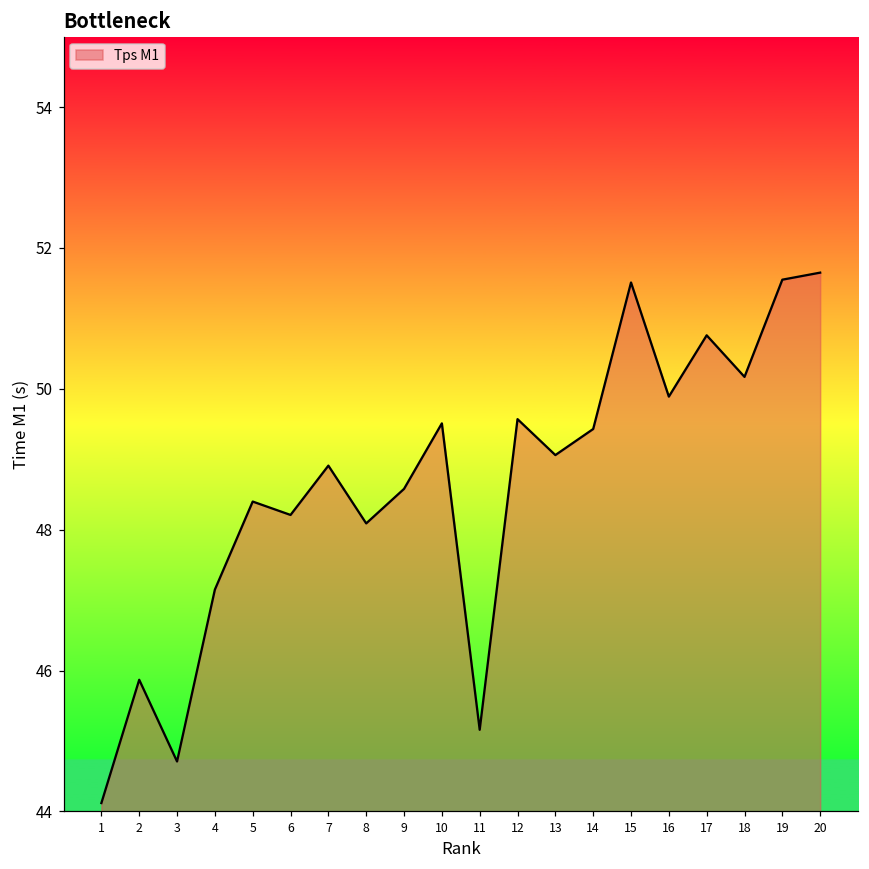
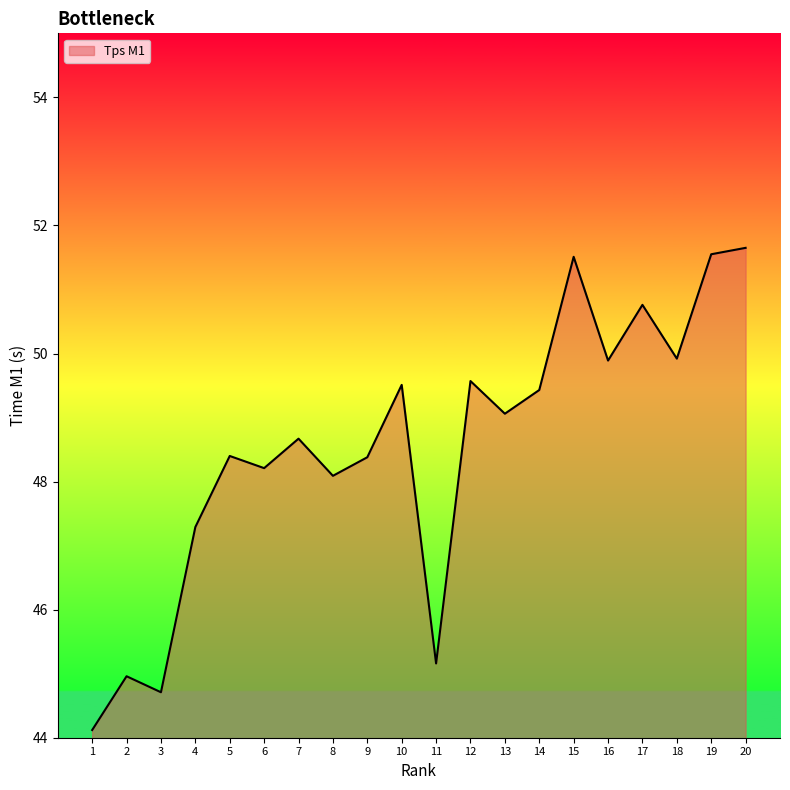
  {
    "1": 44.1,
-   "2": 45.9,
+   "2": 45.0,
    "3": 44.7,
-   "4": 47.2,
+   "4": 47.3,
    "5": 48.4,
    "6": 48.2,
-   "7": 48.9,
+   "7": 48.7,
    "8": 48.1,
-   "9": 48.6,
+   "9": 48.4,
    "10": 49.5,
    "11": 45.2,
    "12": 49.6,
    "13": 49.1,
    "14": 49.4,
    "15": 51.5,
    "16": 49.9,
    "17": 50.8,
-   "18": 50.2,
+   "18": 49.9,
    "19": 51.6,
    "20": 51.7
  }
